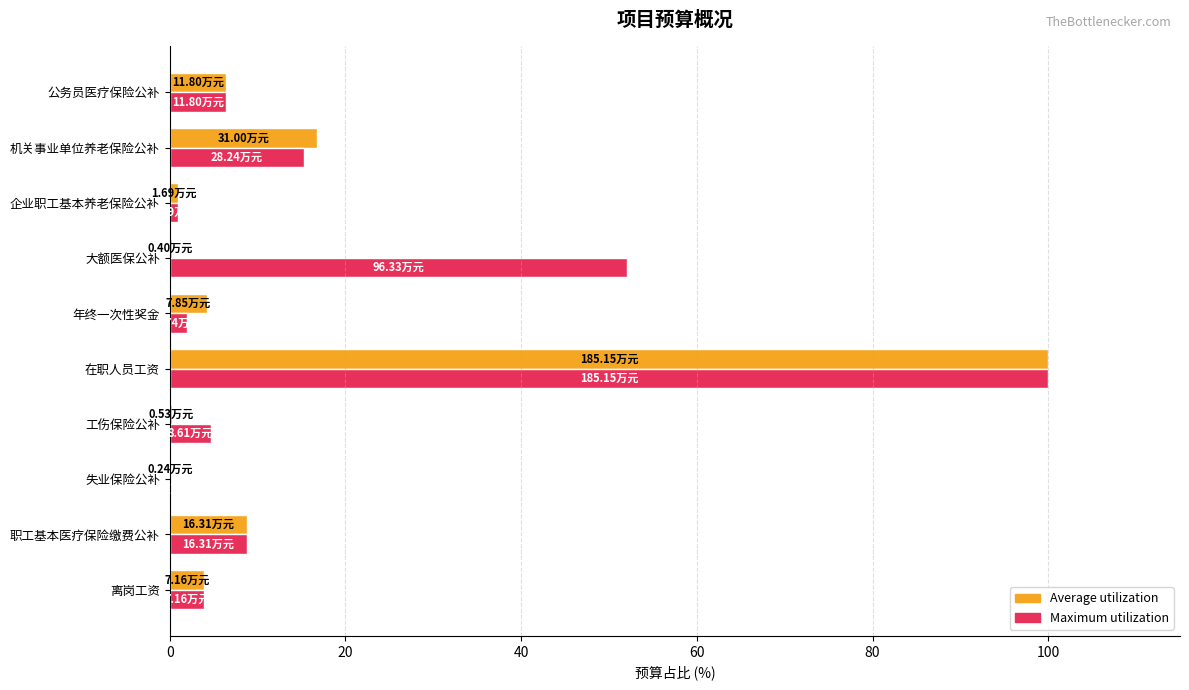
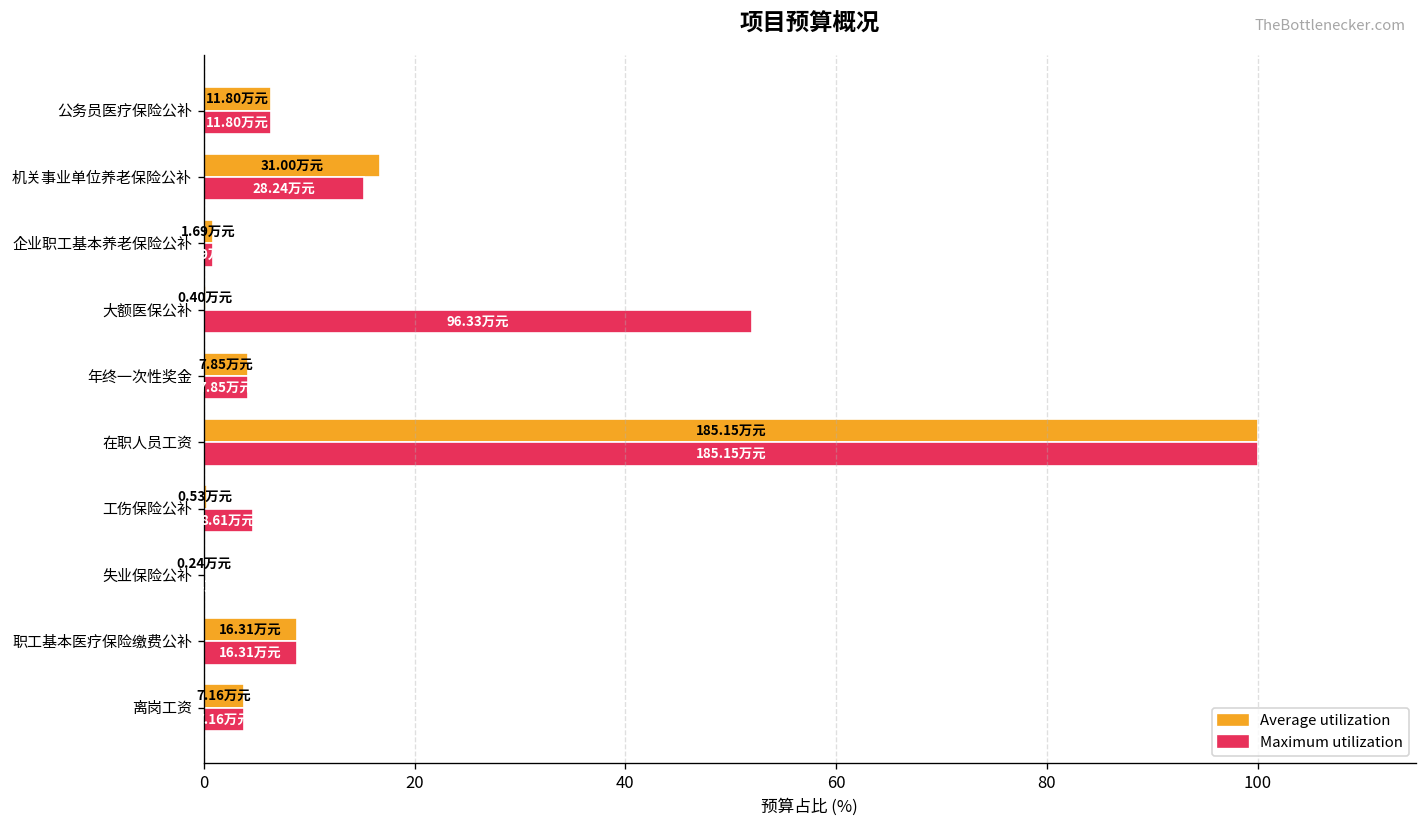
  {
    "Maximum utilization": {
      "企业职工基本养老保险公补": 1,
-     "年终一次性奖金": 2
+     "年终一次性奖金": 4
    }
  }
